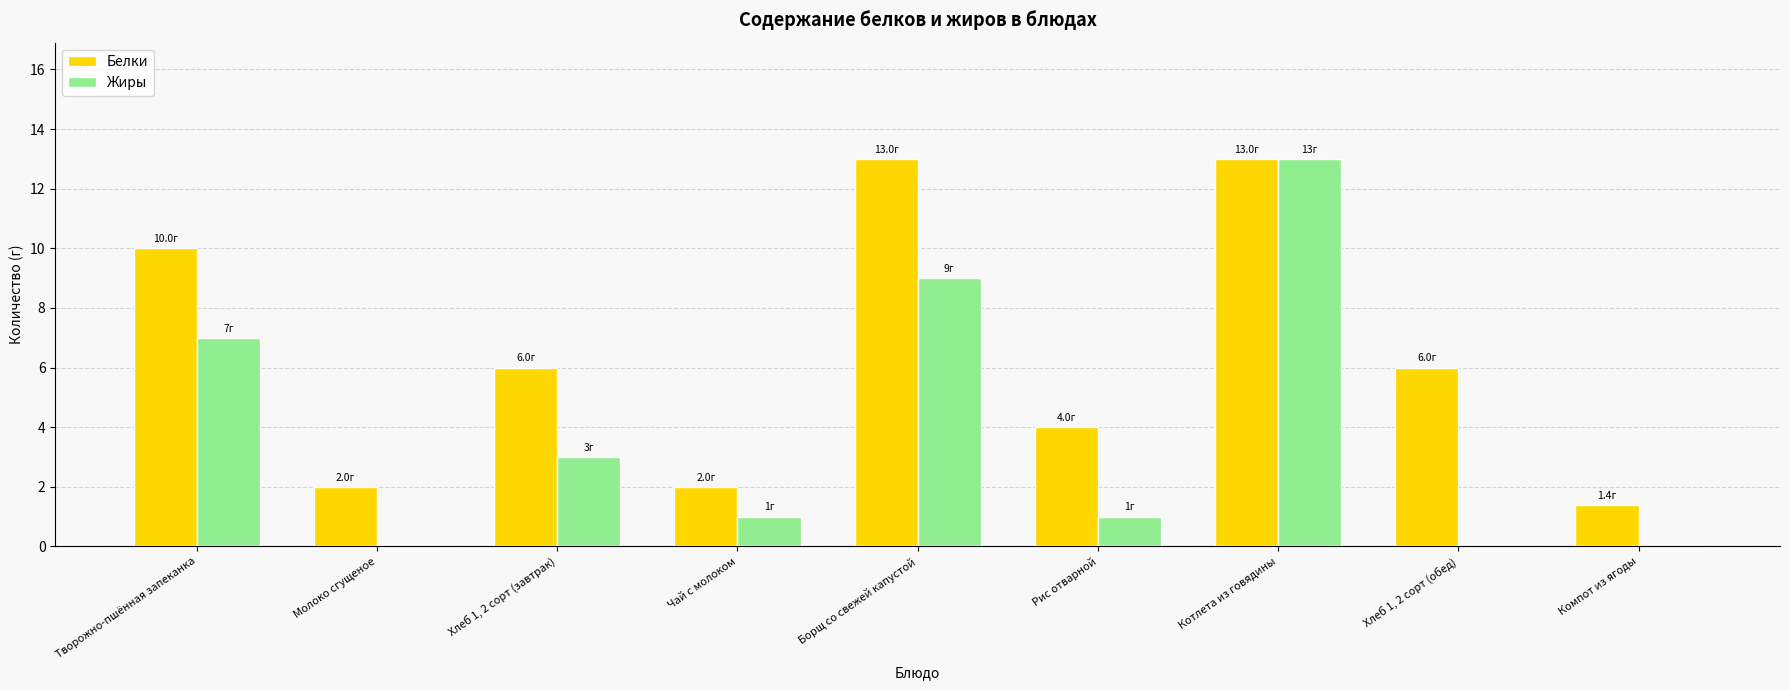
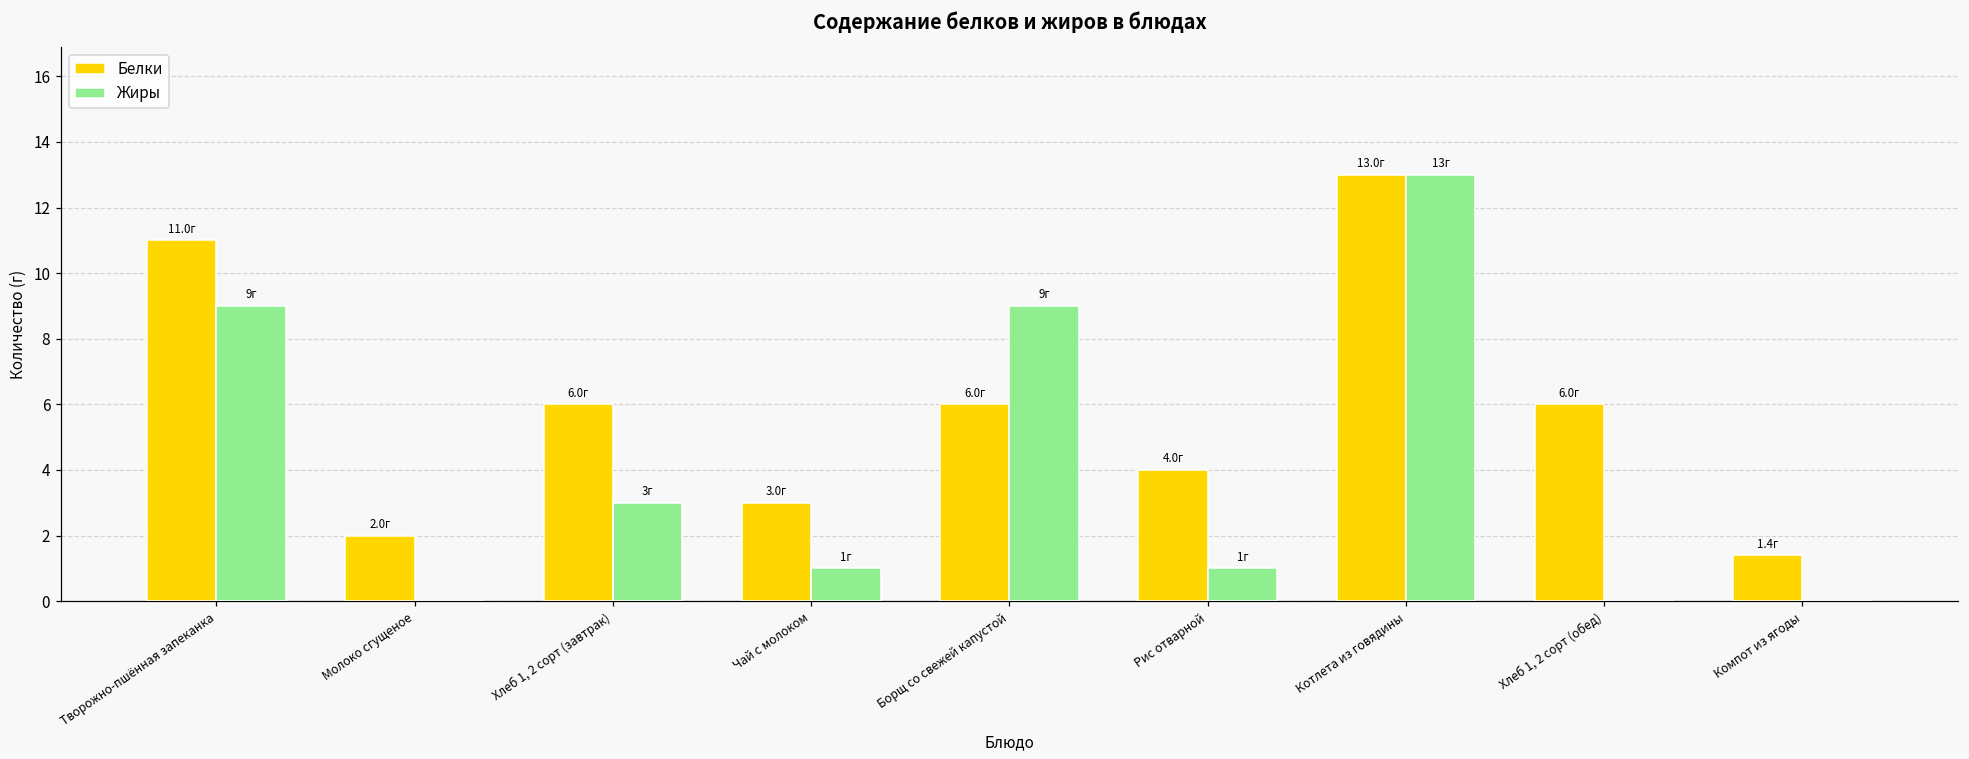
  {
    "Белки": {
-     "Творожно-пшённая запеканка": "10.0г",
+     "Творожно-пшённая запеканка": "11.0г",
      "Молоко сгущеное": "2.0г",
      "Хлеб 1, 2 сорт (завтрак)": "6.0г",
-     "Чай с молоком": "2.0г",
-     "Борщ со свежей капустой": "13.0г",
+     "Чай с молоком": "3.0г",
+     "Борщ со свежей капустой": "6.0г",
      "Рис отварной": "4.0г",
      "Котлета из говядины": "13.0г",
      "Хлеб 1, 2 сорт (обед)": "6.0г",
      "Компот из ягоды": "1.4г"
    },
    "Жиры": {
-     "Творожно-пшённая запеканка": "7г",
+     "Творожно-пшённая запеканка": "9г",
      "Хлеб 1, 2 сорт (завтрак)": "3г",
      "Чай с молоком": "1г",
      "Борщ со свежей капустой": "9г",
      "Рис отварной": "1г",
      "Котлета из говядины": "13г"
    }
  }
